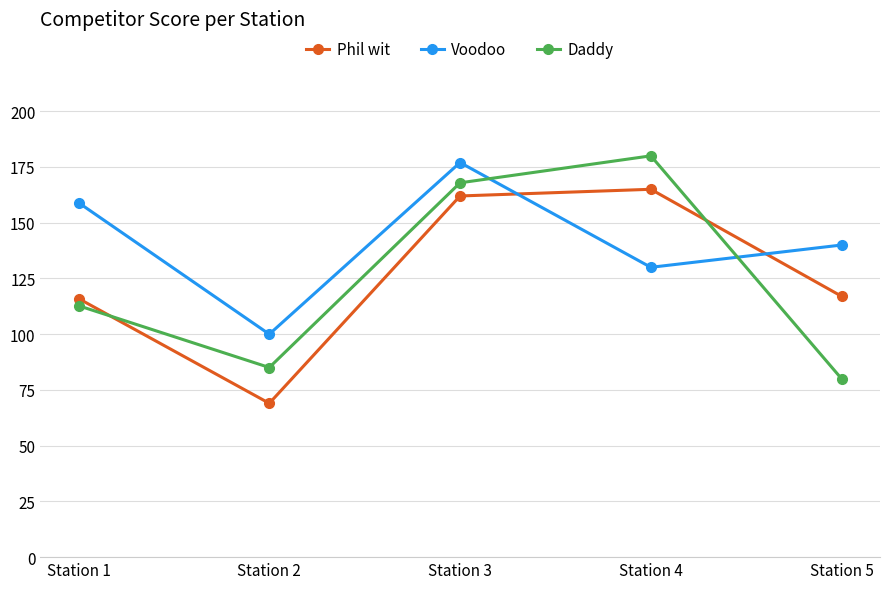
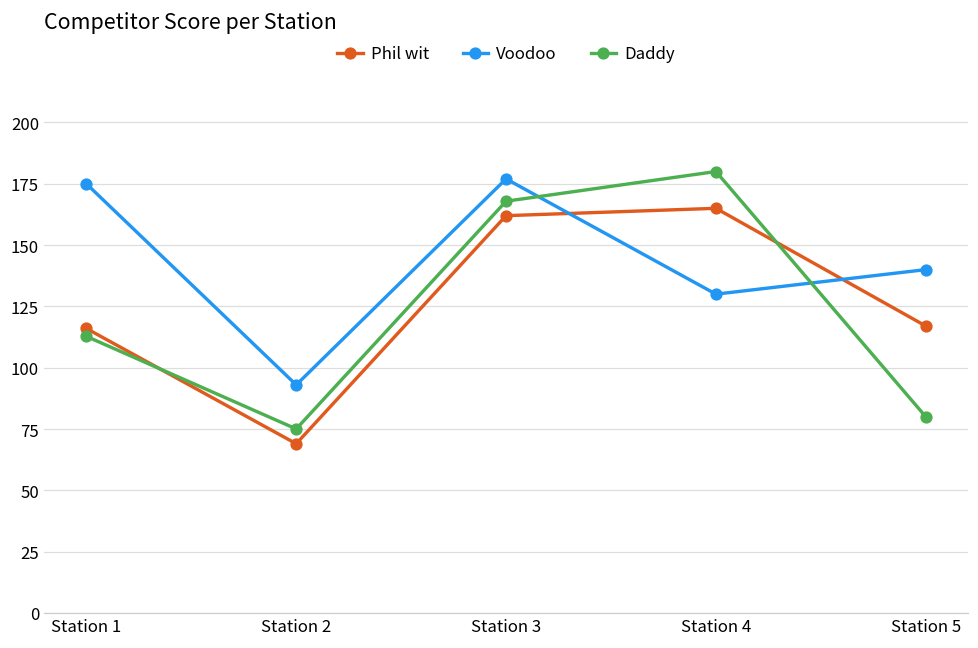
  {
    "Phil wit": {
      "Station 1": 116,
      "Station 2": 69,
      "Station 3": 162,
      "Station 4": 165,
      "Station 5": 117
    },
    "Voodoo": {
-     "Station 1": 159,
-     "Station 2": 100,
+     "Station 1": 175,
+     "Station 2": 93,
      "Station 3": 177,
      "Station 4": 130,
      "Station 5": 140
    },
    "Daddy": {
      "Station 1": 113,
-     "Station 2": 85,
+     "Station 2": 75,
      "Station 3": 168,
      "Station 4": 180,
      "Station 5": 80
    }
  }
